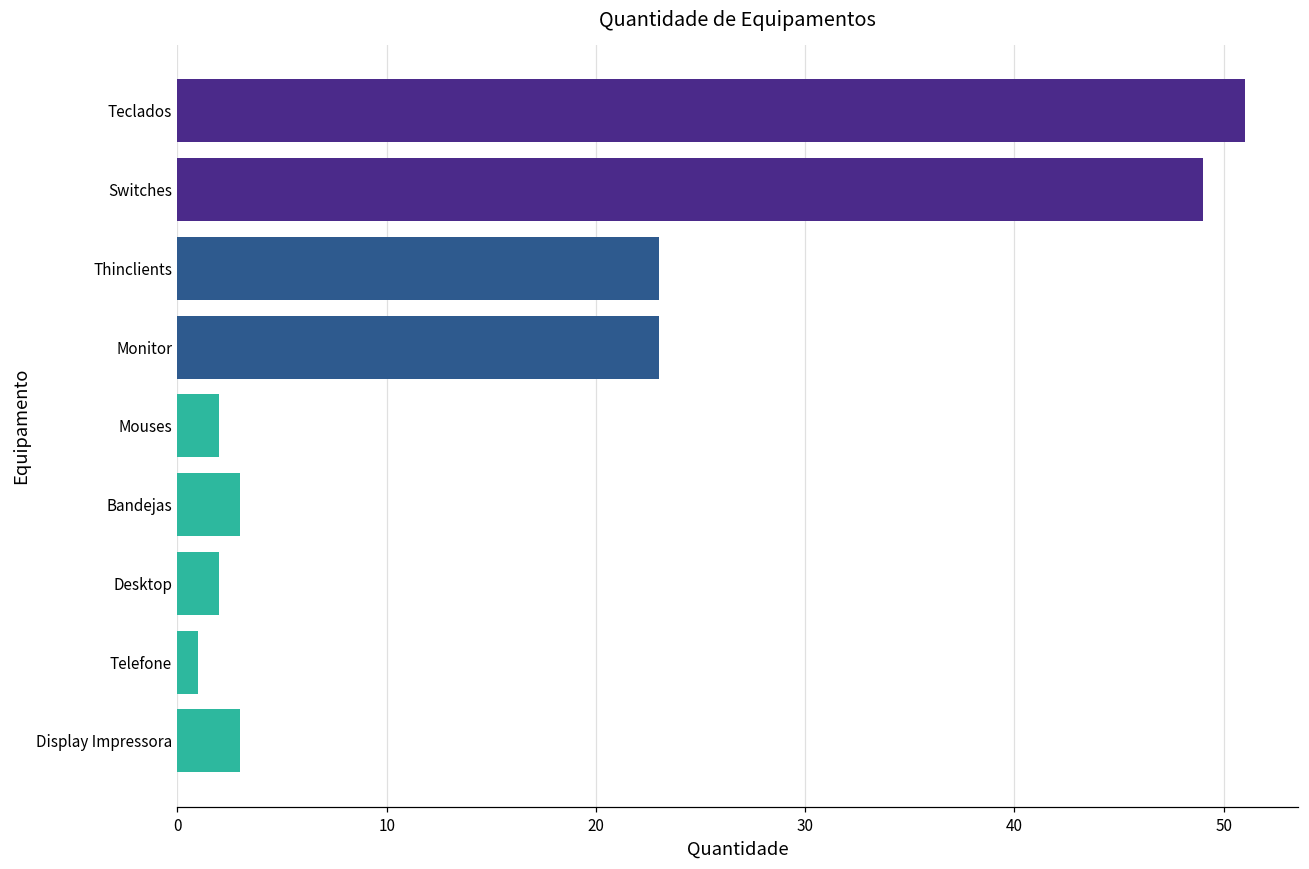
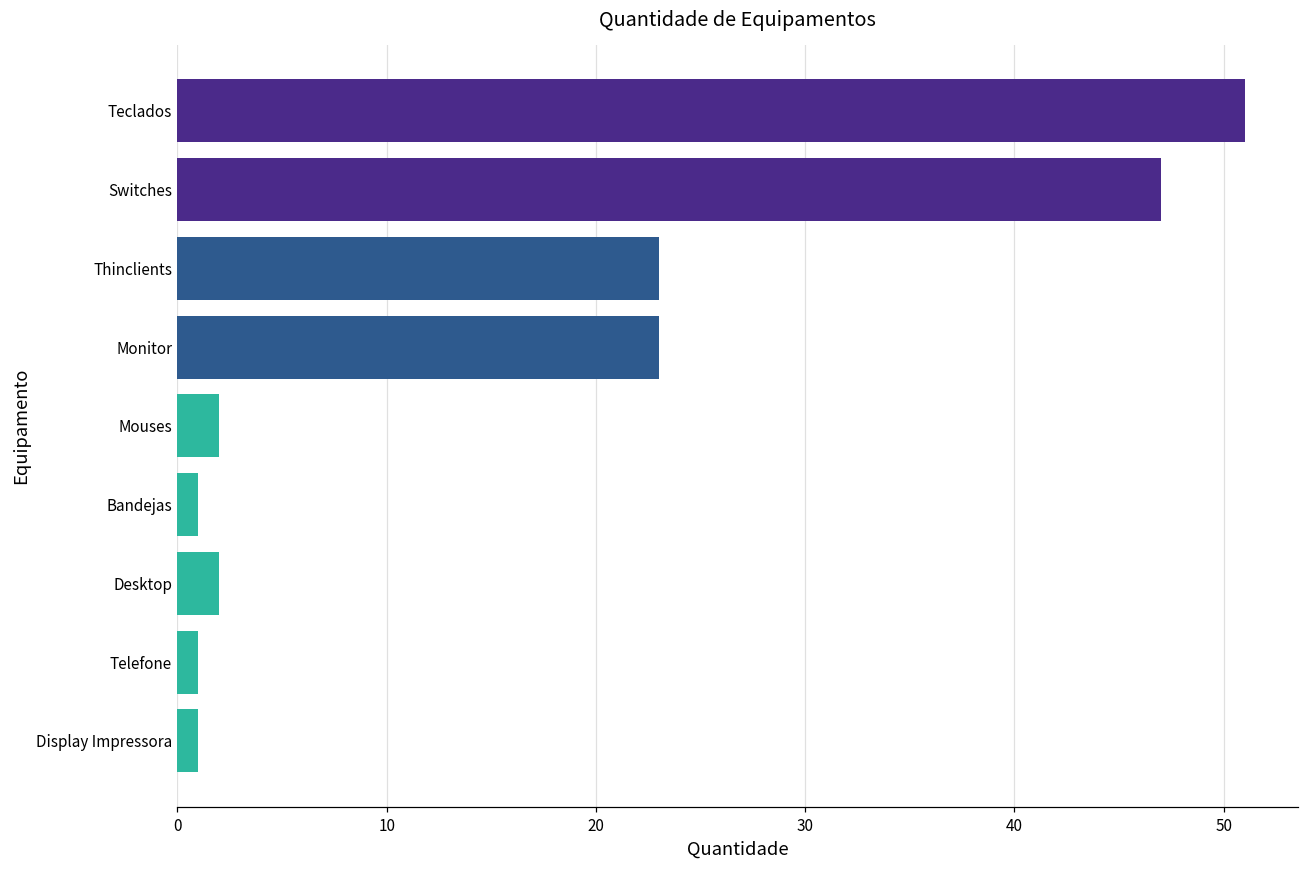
  {
    "Teclados": 51,
-   "Switches": 49,
+   "Switches": 47,
    "Thinclients": 23,
    "Monitor": 23,
    "Mouses": 2,
-   "Bandejas": 3,
+   "Bandejas": 1,
    "Desktop": 2,
    "Telefone": 1,
-   "Display Impressora": 3
+   "Display Impressora": 1
  }
